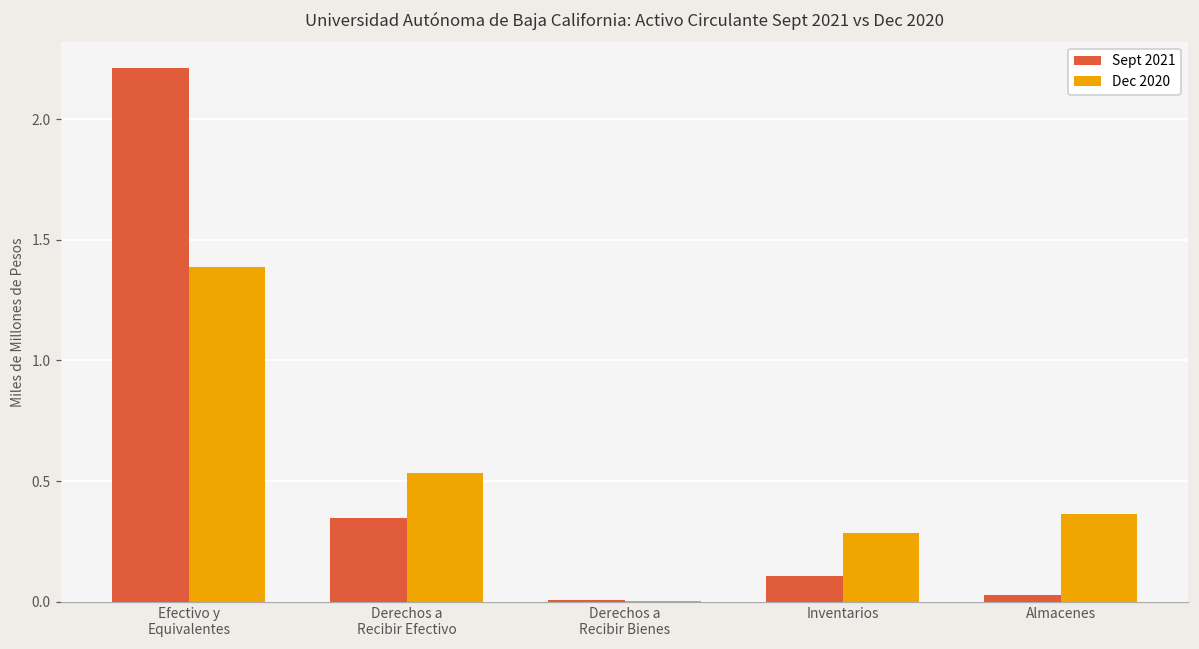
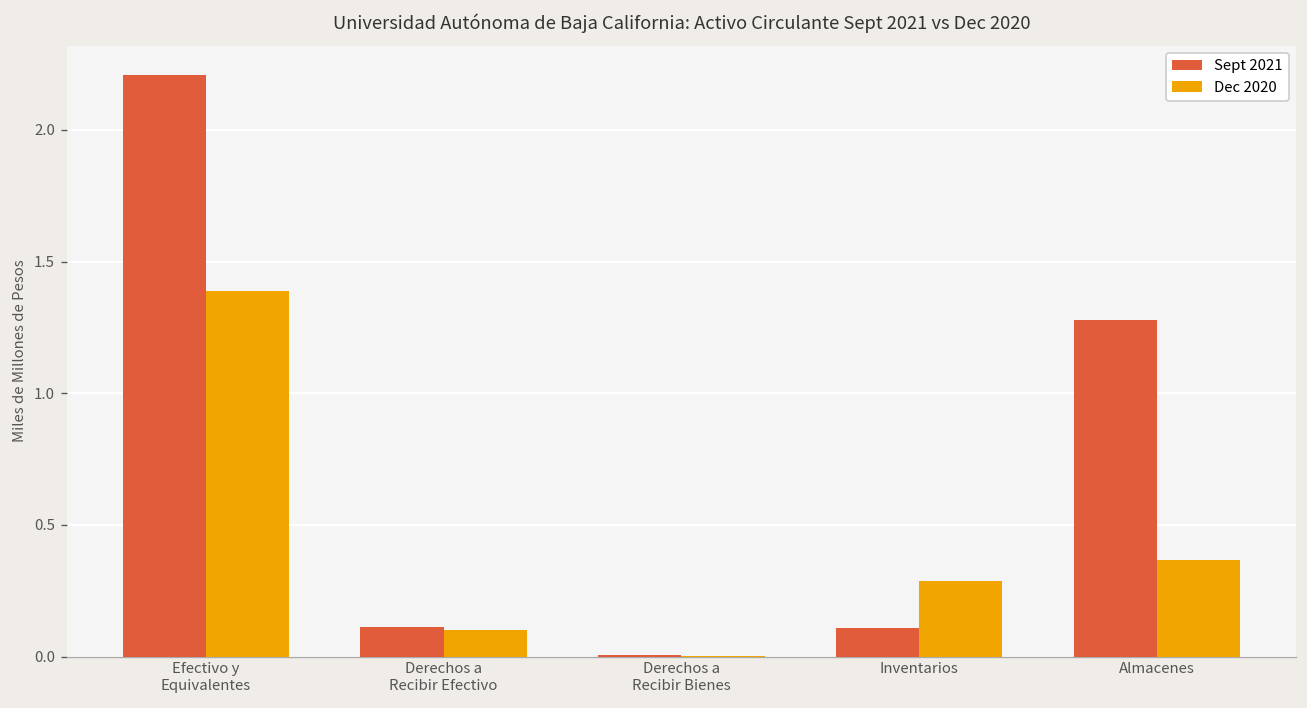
  {
    "Sept 2021": {
      "Efectivo y Equivalentes": 2.21,
-     "Derechos a Recibir Efectivo": 0.35,
+     "Derechos a Recibir Efectivo": 0.11,
      "Inventarios": 0.11,
-     "Almacenes": 0.03
+     "Almacenes": 1.28
    },
    "Dec 2020": {
      "Efectivo y Equivalentes": 1.39,
-     "Derechos a Recibir Efectivo": 0.54,
+     "Derechos a Recibir Efectivo": 0.10,
      "Inventarios": 0.29,
      "Almacenes": 0.37
    }
  }
